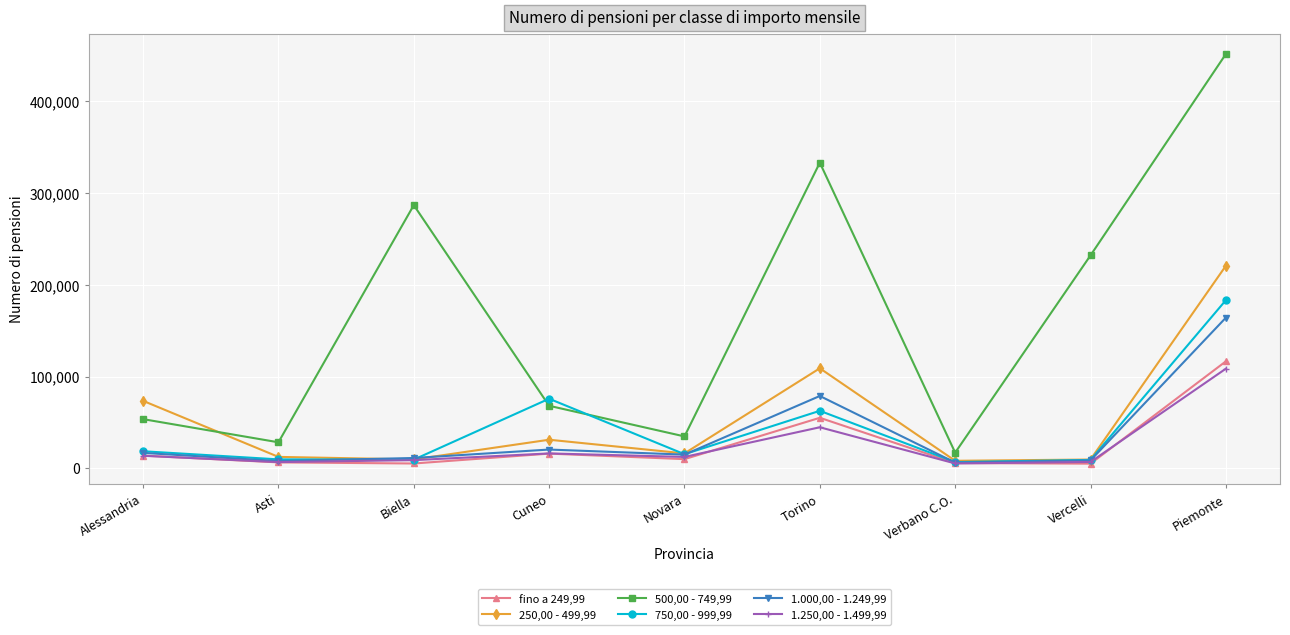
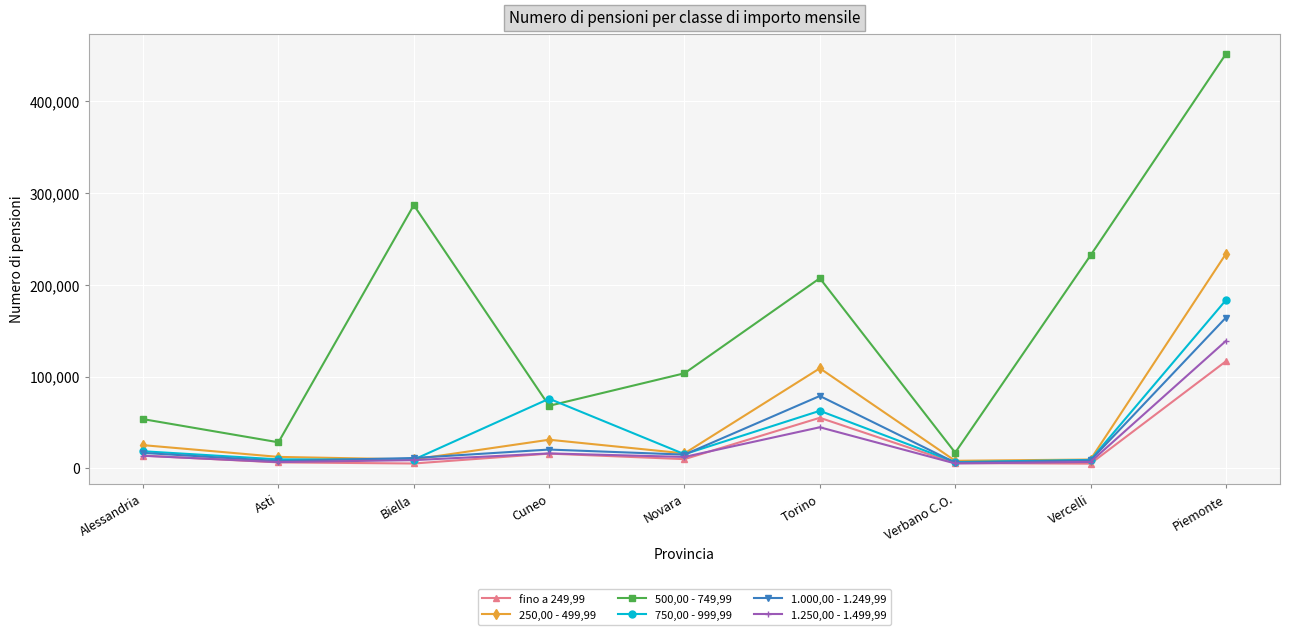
  {
    "fino a 249,99": {
      "Biella": "10,000",
      "Torino": "50,000",
      "Piemonte": "120,000"
    },
    "250,00 - 499,99": {
-     "Alessandria": "70,000",
+     "Alessandria": "30,000",
      "Cuneo": "30,000",
      "Torino": "110,000",
-     "Piemonte": "220,000"
+     "Piemonte": "230,000"
    },
    "500,00 - 749,99": {
      "Alessandria": "50,000",
      "Asti": "30,000",
      "Biella": "290,000",
      "Cuneo": "70,000",
-     "Novara": "30,000",
-     "Torino": "330,000",
+     "Novara": "100,000",
+     "Torino": "210,000",
      "Verbano C.O.": "20,000",
      "Vercelli": "230,000",
      "Piemonte": "450,000"
    },
    "750,00 - 999,99": {
      "Cuneo": "80,000",
      "Torino": "60,000",
      "Piemonte": "180,000"
    },
    "1.000,00 - 1.249,99": {
      "Cuneo": "20,000",
      "Torino": "80,000",
      "Piemonte": "160,000"
    },
    "1.250,00 - 1.499,99": {
      "Torino": "40,000",
-     "Piemonte": "110,000"
+     "Piemonte": "140,000"
    }
  }
